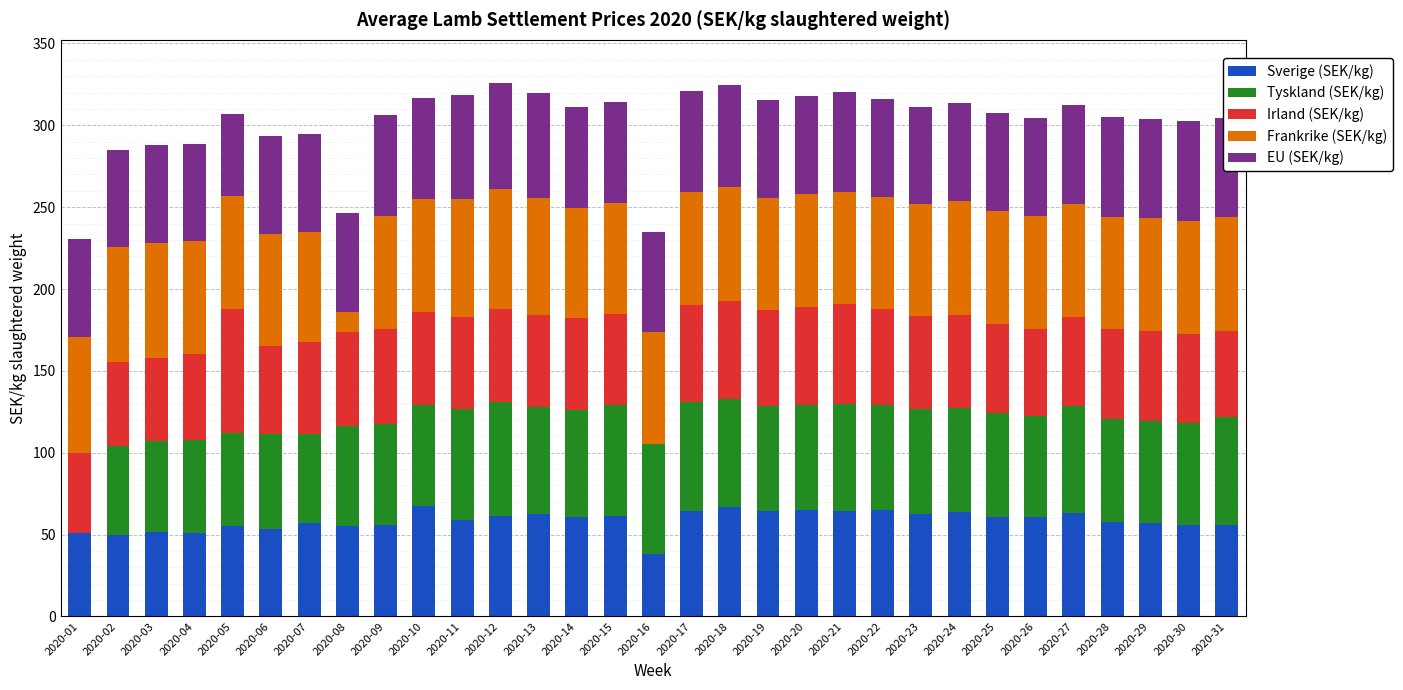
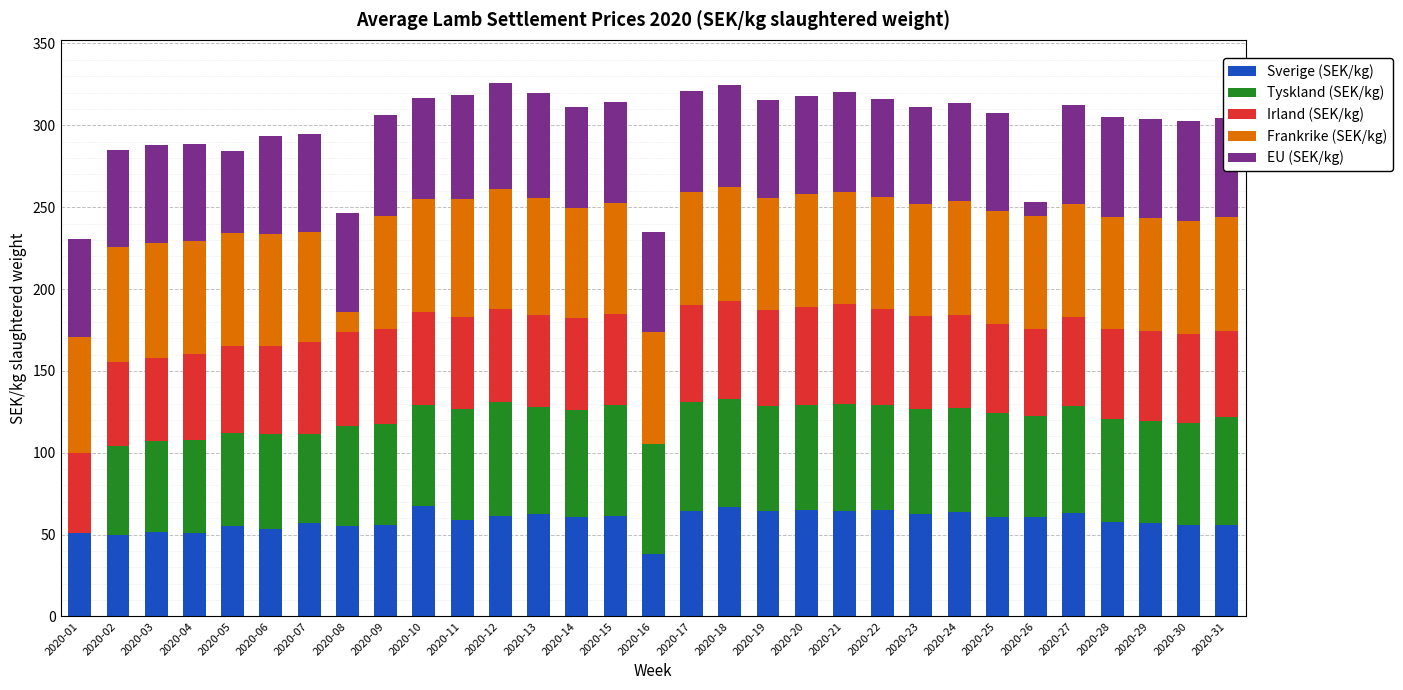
  {
    "Sverige (SEK/kg)": {
      "2020-01": 51,
      "2020-02": 50,
      "2020-03": 52,
      "2020-04": 51,
      "2020-05": 55,
      "2020-06": 53,
      "2020-07": 57,
      "2020-08": 55,
      "2020-09": 56,
      "2020-10": 68,
      "2020-11": 59,
      "2020-12": 61,
      "2020-13": 62,
      "2020-14": 60,
      "2020-15": 61,
      "2020-16": 38,
      "2020-17": 64,
      "2020-18": 67,
      "2020-19": 64,
      "2020-20": 65,
      "2020-21": 64,
      "2020-22": 65,
      "2020-23": 63,
      "2020-24": 64,
      "2020-25": 61,
      "2020-26": 61,
      "2020-27": 63,
      "2020-28": 58,
      "2020-29": 57,
      "2020-30": 56,
      "2020-31": 56
    },
    "Tyskland (SEK/kg)": {
      "2020-01": 0,
      "2020-02": 54,
      "2020-03": 56,
      "2020-04": 57,
      "2020-05": 57,
      "2020-06": 58,
      "2020-07": 55,
      "2020-08": 61,
      "2020-09": 61,
      "2020-10": 62,
      "2020-11": 68,
      "2020-12": 69,
      "2020-13": 66,
      "2020-14": 66,
      "2020-15": 68,
      "2020-16": 68,
      "2020-17": 67,
      "2020-18": 66,
      "2020-19": 64,
      "2020-20": 64,
      "2020-21": 65,
      "2020-22": 64,
      "2020-23": 64,
      "2020-24": 64,
      "2020-25": 63,
      "2020-26": 61,
      "2020-27": 65,
      "2020-28": 63,
      "2020-29": 62,
      "2020-30": 62,
      "2020-31": 66
    },
    "Irland (SEK/kg)": {
      "2020-01": 49,
      "2020-02": 51,
      "2020-03": 51,
      "2020-04": 52,
-     "2020-05": 76,
+     "2020-05": 53,
      "2020-06": 54,
      "2020-07": 56,
      "2020-08": 58,
      "2020-09": 58,
      "2020-10": 57,
      "2020-11": 56,
      "2020-12": 57,
      "2020-13": 56,
      "2020-14": 56,
      "2020-15": 55,
      "2020-16": 0,
      "2020-17": 59,
      "2020-18": 60,
      "2020-19": 59,
      "2020-20": 60,
      "2020-21": 61,
      "2020-22": 59,
      "2020-23": 56,
      "2020-24": 57,
      "2020-25": 54,
      "2020-26": 53,
      "2020-27": 54,
      "2020-28": 55,
      "2020-29": 55,
      "2020-30": 54,
      "2020-31": 52
    },
    "Frankrike (SEK/kg)": {
      "2020-01": 71,
      "2020-02": 70,
      "2020-03": 70,
      "2020-04": 69,
      "2020-05": 69,
      "2020-06": 68,
      "2020-07": 67,
      "2020-08": 12,
      "2020-09": 69,
      "2020-10": 69,
      "2020-11": 72,
      "2020-12": 73,
      "2020-13": 72,
      "2020-14": 68,
      "2020-15": 68,
      "2020-16": 68,
      "2020-17": 69,
      "2020-18": 70,
      "2020-19": 69,
      "2020-20": 68,
      "2020-21": 68,
      "2020-22": 68,
      "2020-23": 68,
      "2020-24": 69,
      "2020-25": 69,
      "2020-26": 69,
      "2020-27": 69,
      "2020-28": 69,
      "2020-29": 69,
      "2020-30": 69,
      "2020-31": 70
    },
    "EU (SEK/kg)": {
      "2020-01": 60,
      "2020-02": 60,
      "2020-03": 60,
      "2020-04": 59,
      "2020-05": 50,
      "2020-06": 60,
      "2020-07": 60,
      "2020-08": 61,
      "2020-09": 62,
      "2020-10": 62,
      "2020-11": 64,
      "2020-12": 65,
      "2020-13": 64,
      "2020-14": 61,
      "2020-15": 62,
      "2020-16": 61,
      "2020-17": 62,
      "2020-18": 62,
      "2020-19": 60,
      "2020-20": 60,
      "2020-21": 61,
      "2020-22": 60,
      "2020-23": 60,
      "2020-24": 60,
      "2020-25": 60,
-     "2020-26": 60,
+     "2020-26": 8,
      "2020-27": 61,
      "2020-28": 61,
      "2020-29": 61,
      "2020-30": 61
    }
  }
